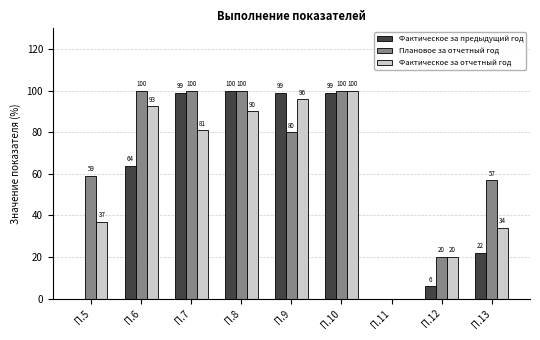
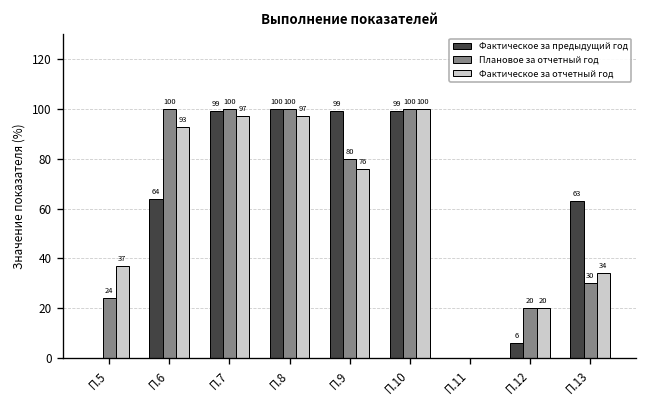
  {
    "Фактическое за предыдущий год": {
      "П.6": 64,
      "П.7": 99,
      "П.8": 100,
      "П.9": 99,
      "П.10": 99,
      "П.12": 6,
-     "П.13": 22
+     "П.13": 63
    },
    "Плановое за отчетный год": {
-     "П.5": 59,
+     "П.5": 24,
      "П.6": 100,
      "П.7": 100,
      "П.8": 100,
      "П.9": 80,
      "П.10": 100,
      "П.12": 20,
-     "П.13": 57
+     "П.13": 30
    },
    "Фактическое за отчетный год": {
      "П.5": 37,
      "П.6": 93,
-     "П.7": 81,
-     "П.8": 90,
-     "П.9": 96,
+     "П.7": 97,
+     "П.8": 97,
+     "П.9": 76,
      "П.10": 100,
      "П.12": 20,
      "П.13": 34
    }
  }
